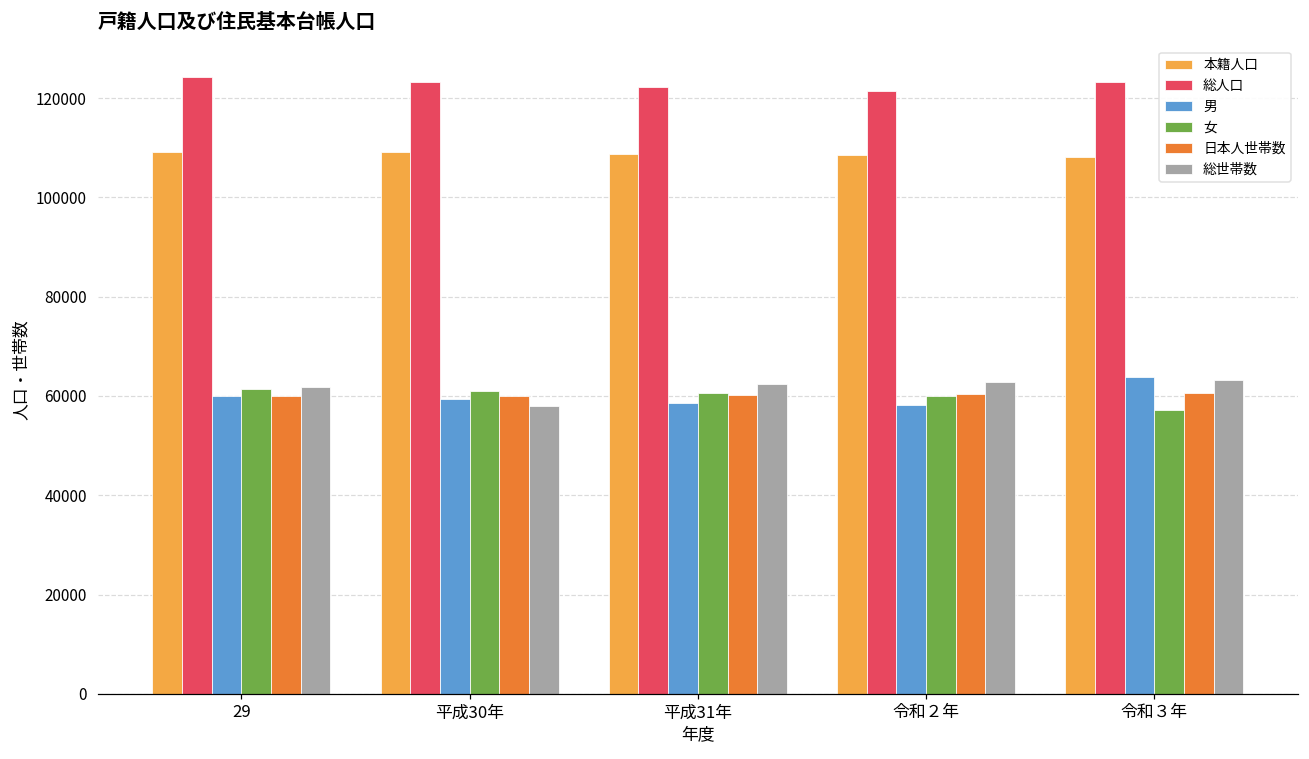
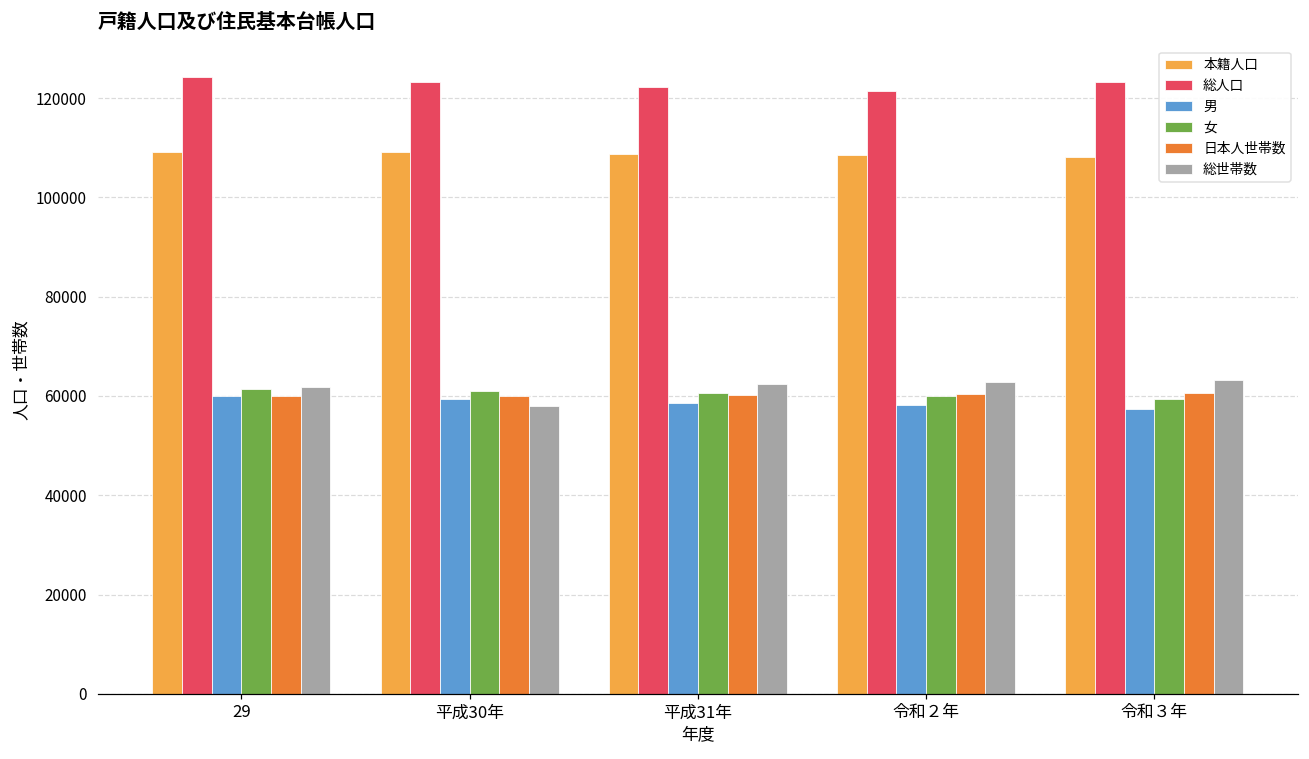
  {
    "総人口": {
      "29": 124000,
      "平成30年": 123000,
      "平成31年": 122000,
      "令和２年": 121000,
      "令和３年": 123000
    },
    "男": {
      "29": 60000,
      "平成30年": 59000,
      "平成31年": 59000,
      "令和２年": 58000,
-     "令和３年": 64000
+     "令和３年": 57000
    },
    "女": {
      "29": 61000,
      "平成30年": 61000,
      "平成31年": 61000,
      "令和２年": 60000,
-     "令和３年": 57000
+     "令和３年": 59000
    },
    "総世帯数": {
      "29": 62000,
      "平成30年": 58000,
      "平成31年": 62000,
      "令和２年": 63000,
      "令和３年": 63000
    }
  }
